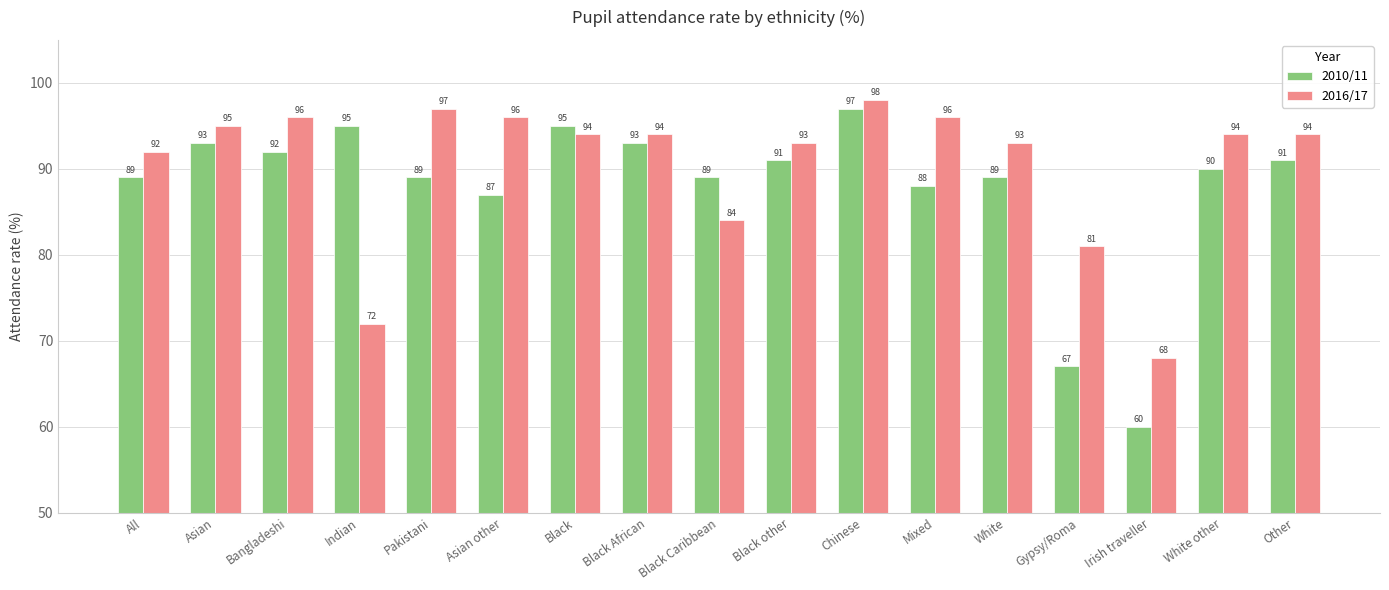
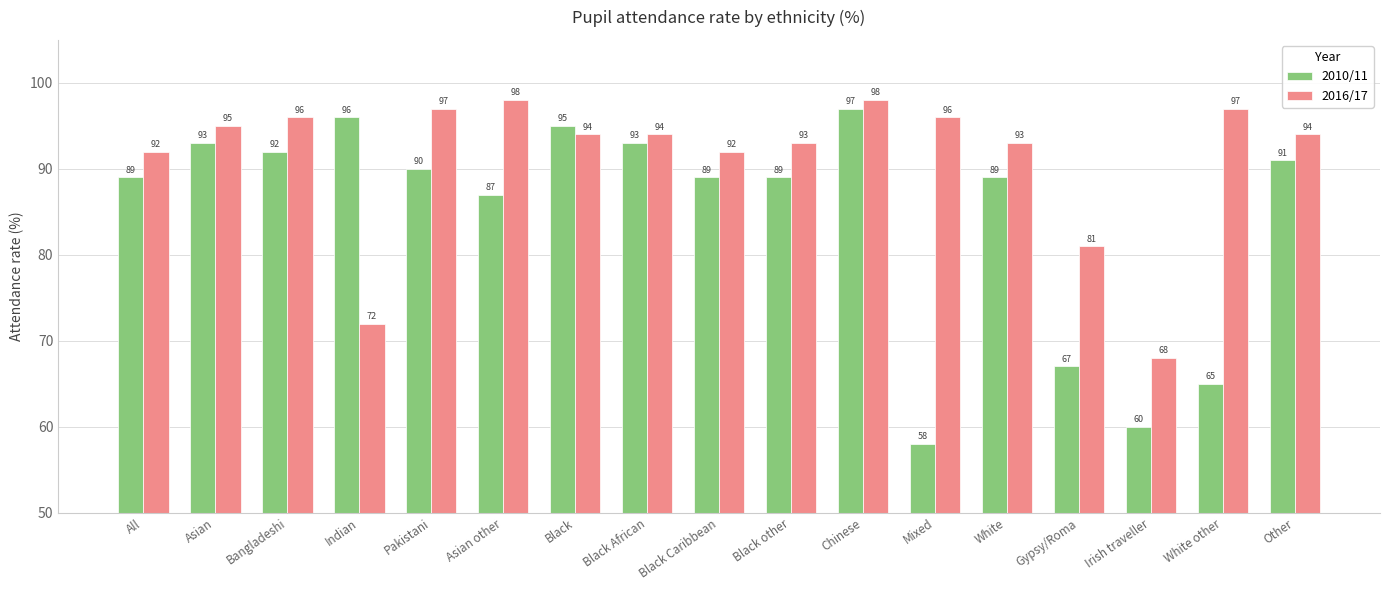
  {
    "2010/11": {
      "All": 89,
      "Asian": 93,
      "Bangladeshi": 92,
-     "Indian": 95,
-     "Pakistani": 89,
+     "Indian": 96,
+     "Pakistani": 90,
      "Asian other": 87,
      "Black": 95,
      "Black African": 93,
      "Black Caribbean": 89,
-     "Black other": 91,
+     "Black other": 89,
      "Chinese": 97,
-     "Mixed": 88,
+     "Mixed": 58,
      "White": 89,
      "Gypsy/Roma": 67,
      "Irish traveller": 60,
-     "White other": 90,
+     "White other": 65,
      "Other": 91
    },
    "2016/17": {
      "All": 92,
      "Asian": 95,
      "Bangladeshi": 96,
      "Indian": 72,
      "Pakistani": 97,
-     "Asian other": 96,
+     "Asian other": 98,
      "Black": 94,
      "Black African": 94,
-     "Black Caribbean": 84,
+     "Black Caribbean": 92,
      "Black other": 93,
      "Chinese": 98,
      "Mixed": 96,
      "White": 93,
      "Gypsy/Roma": 81,
      "Irish traveller": 68,
-     "White other": 94,
+     "White other": 97,
      "Other": 94
    }
  }
